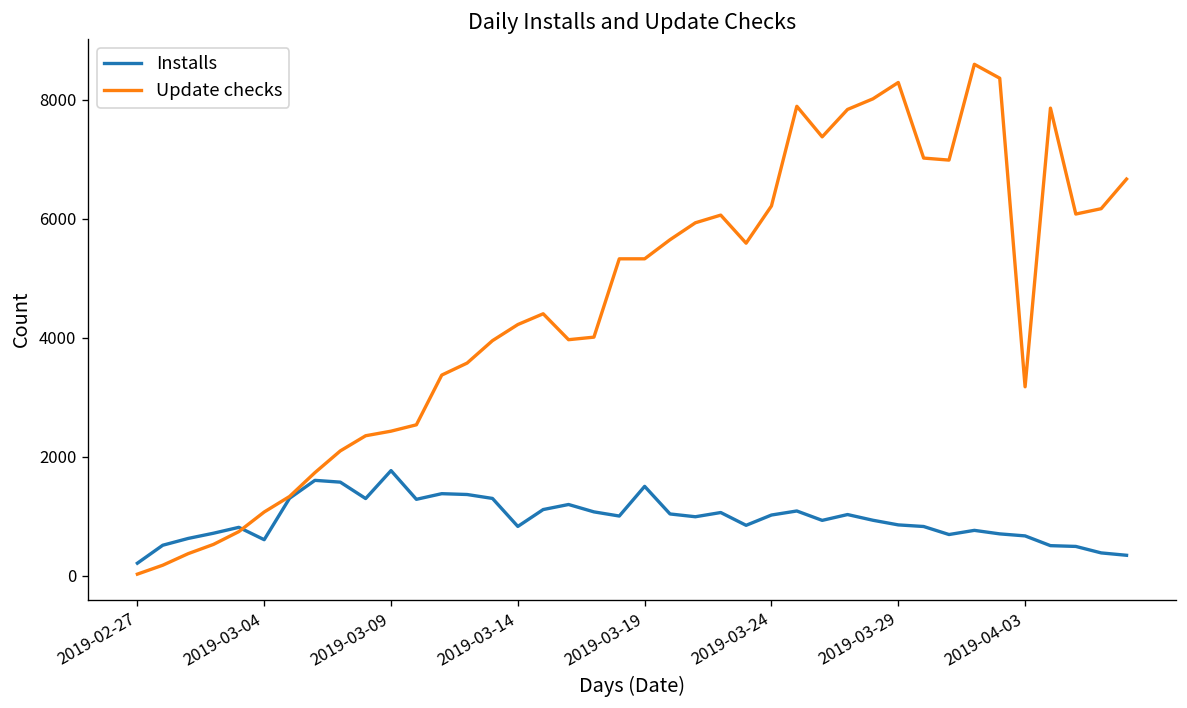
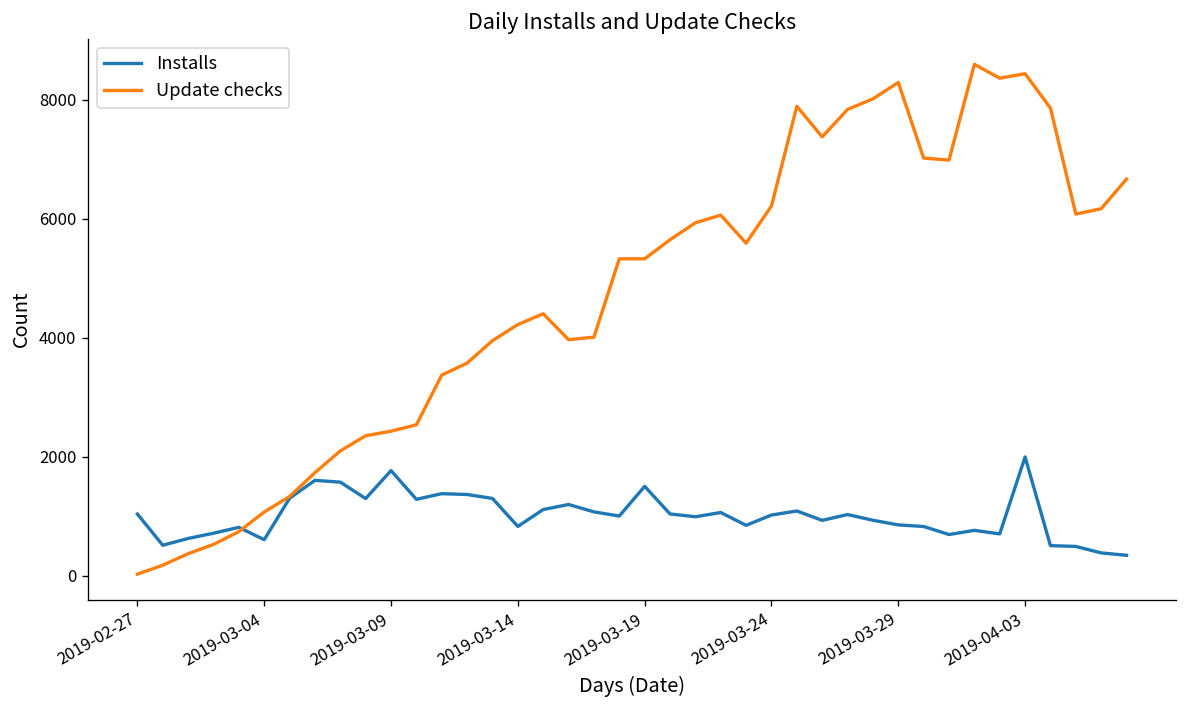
  {
    "Installs": {
-     "2019-02-27": 200,
+     "2019-02-27": 1000,
      "2019-03-04": 600,
      "2019-03-09": 1800,
      "2019-03-14": 800,
      "2019-03-19": 1500,
      "2019-03-24": 1000,
      "2019-03-29": 900,
-     "2019-04-03": 700
+     "2019-04-03": 2000
    },
    "Update checks": {
      "2019-02-27": 0,
      "2019-03-04": 1100,
      "2019-03-09": 2400,
      "2019-03-14": 4200,
      "2019-03-19": 5300,
      "2019-03-24": 6200,
      "2019-03-29": 8300,
-     "2019-04-03": 3200
+     "2019-04-03": 8400
    }
  }
